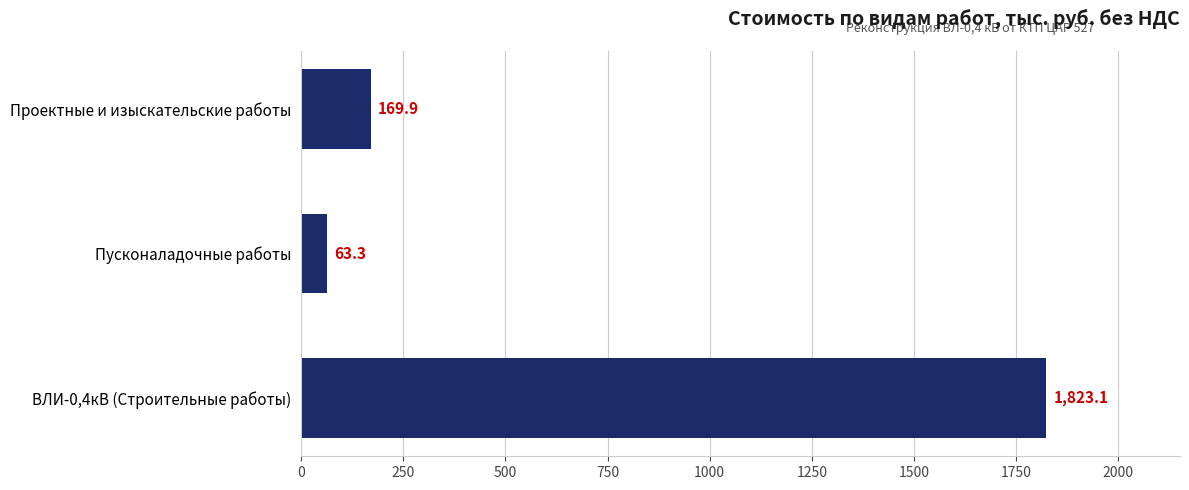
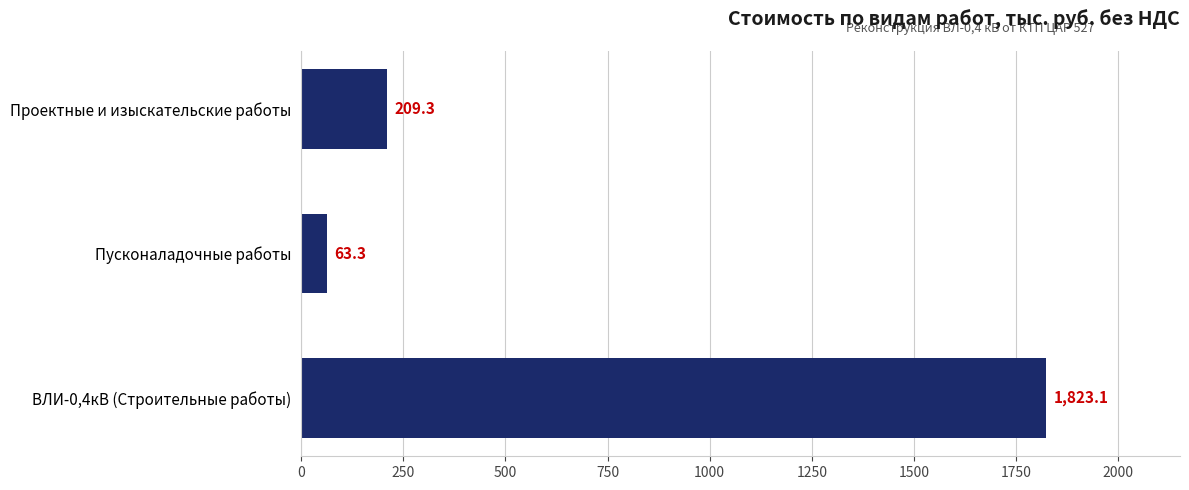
  {
-   "Проектные и изыскательские работы": "169.9",
+   "Проектные и изыскательские работы": "209.3",
    "Пусконаладочные работы": "63.3",
    "ВЛИ-0,4кВ (Строительные работы)": "1,823.1"
  }
